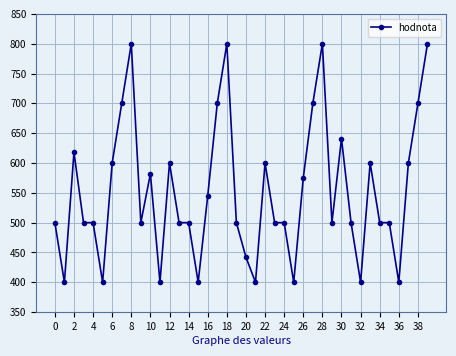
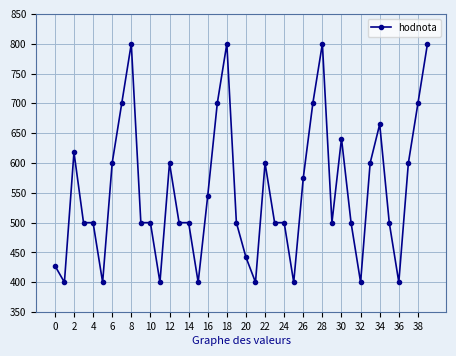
  {
-   "0": 500,
+   "0": 430,
    "2": 620,
    "4": 500,
    "6": 600,
    "8": 800,
-   "10": 580,
+   "10": 500,
    "12": 600,
    "14": 500,
    "16": 550,
    "18": 800,
    "20": 440,
    "22": 600,
    "24": 500,
    "26": 580,
    "28": 800,
    "30": 640,
    "32": 400,
-   "34": 500,
+   "34": 670,
    "36": 400,
    "38": 700
  }
